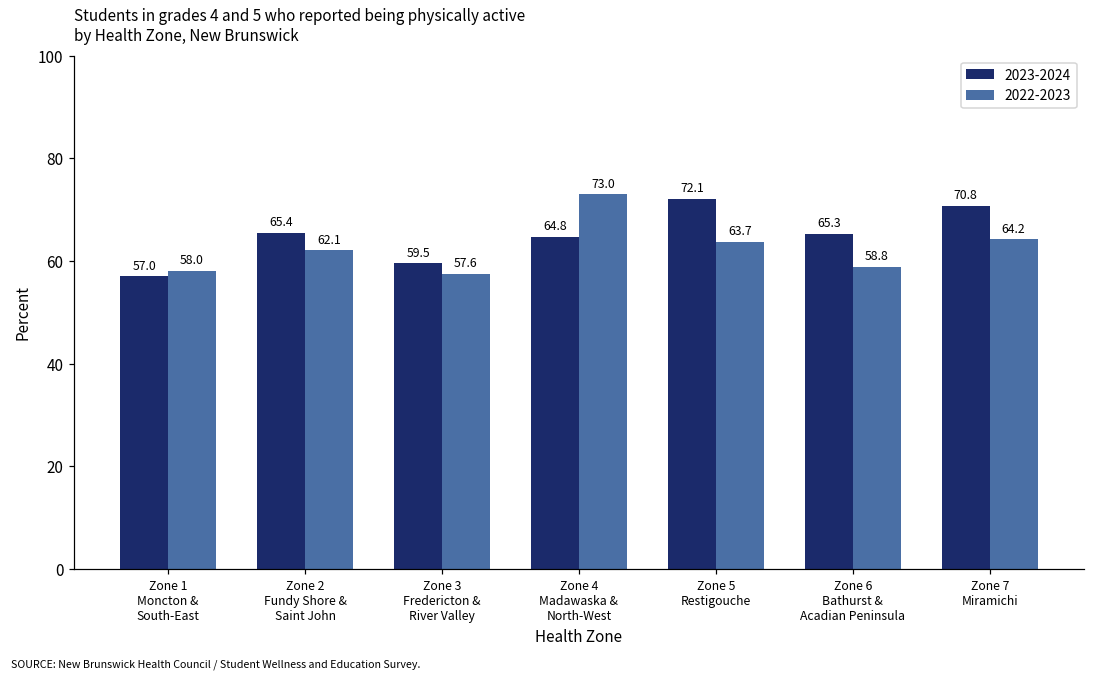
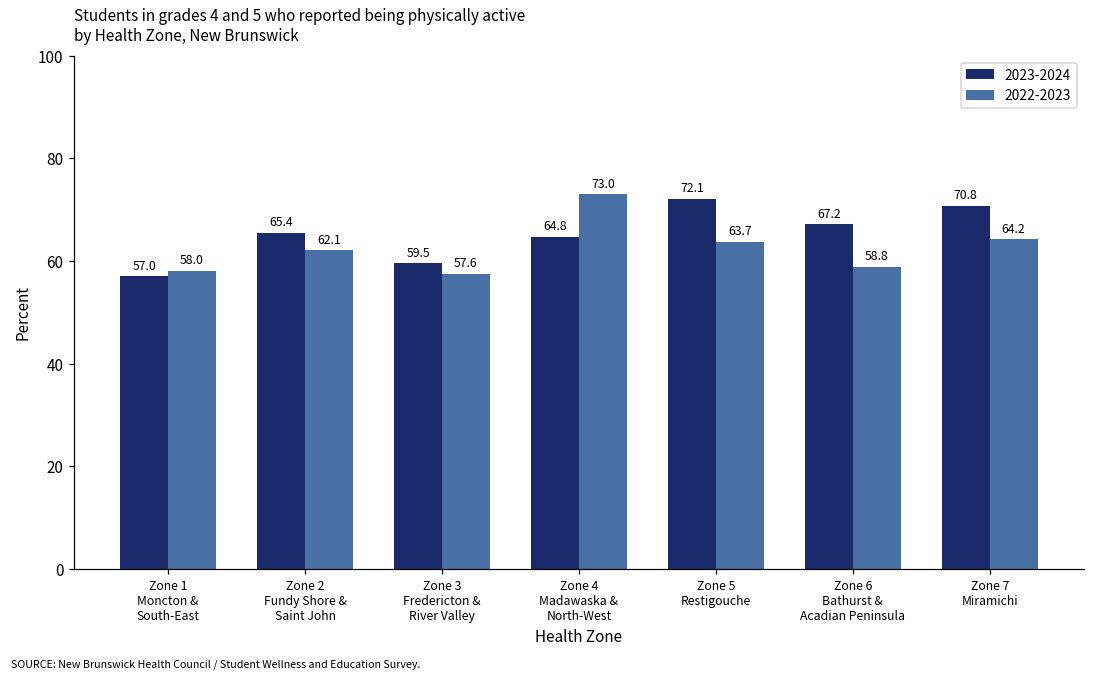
  {
    "2023-2024": {
      "Zone 1 Moncton & South-East": 57.0,
      "Zone 2 Fundy Shore & Saint John": 65.4,
      "Zone 3 Fredericton & River Valley": 59.5,
      "Zone 4 Madawaska & North-West": 64.8,
      "Zone 5 Restigouche": 72.1,
-     "Zone 6 Bathurst & Acadian Peninsula": 65.3,
+     "Zone 6 Bathurst & Acadian Peninsula": 67.2,
      "Zone 7 Miramichi": 70.8
    },
    "2022-2023": {
      "Zone 1 Moncton & South-East": 58.0,
      "Zone 2 Fundy Shore & Saint John": 62.1,
      "Zone 3 Fredericton & River Valley": 57.6,
      "Zone 4 Madawaska & North-West": 73.0,
      "Zone 5 Restigouche": 63.7,
      "Zone 6 Bathurst & Acadian Peninsula": 58.8,
      "Zone 7 Miramichi": 64.2
    }
  }
